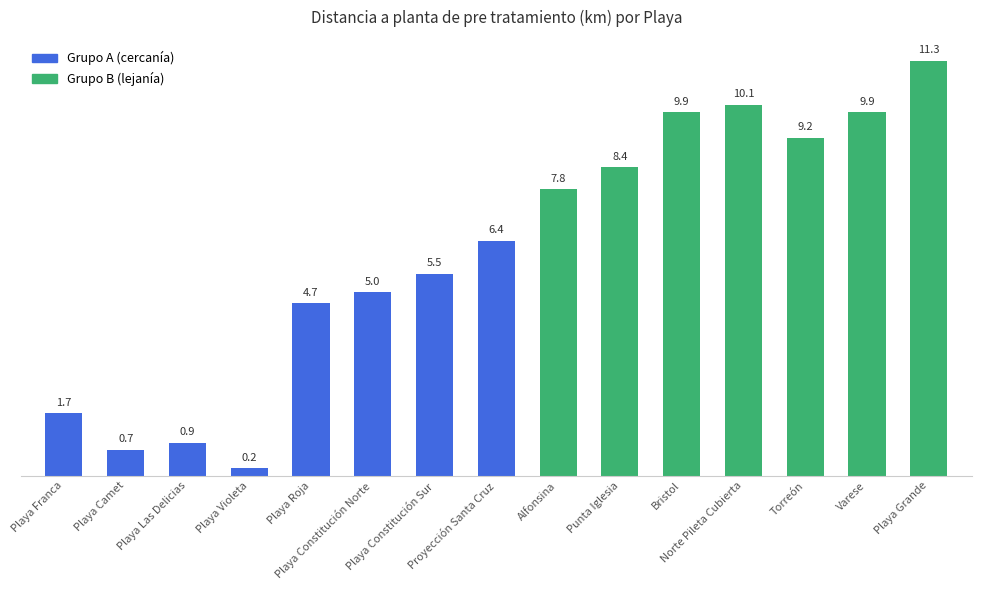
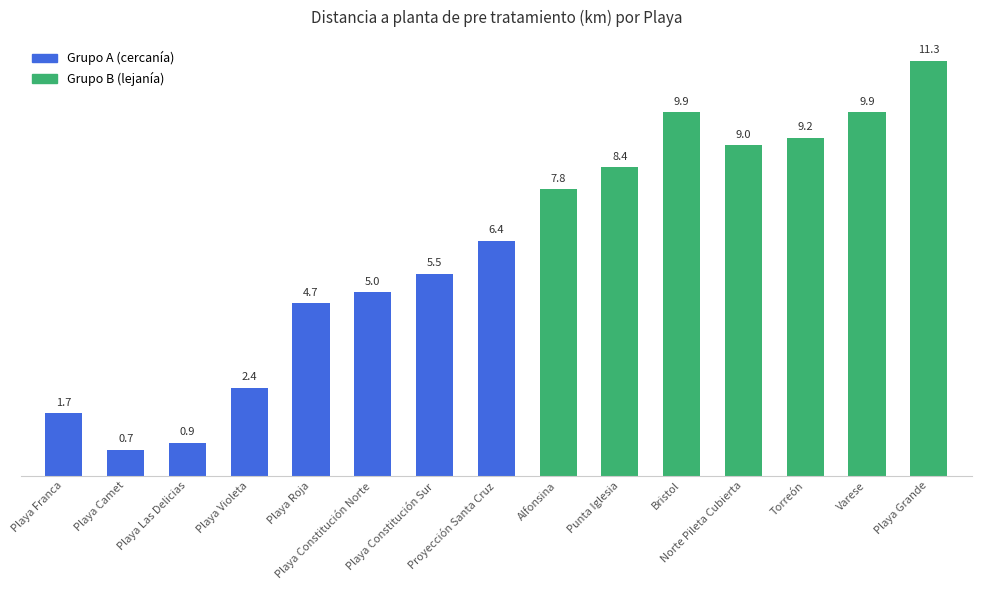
  {
    "Playa Franca": 1.7,
    "Playa Camet": 0.7,
    "Playa Las Delicias": 0.9,
-   "Playa Violeta": 0.2,
+   "Playa Violeta": 2.4,
    "Playa Roja": 4.7,
    "Playa Constitución Norte": 5.0,
    "Playa Constitución Sur": 5.5,
    "Proyección Santa Cruz": 6.4,
    "Alfonsina": 7.8,
    "Punta Iglesia": 8.4,
    "Bristol": 9.9,
-   "Norte Pileta Cubierta": 10.1,
+   "Norte Pileta Cubierta": 9.0,
    "Torreón": 9.2,
    "Varese": 9.9,
    "Playa Grande": 11.3
  }
